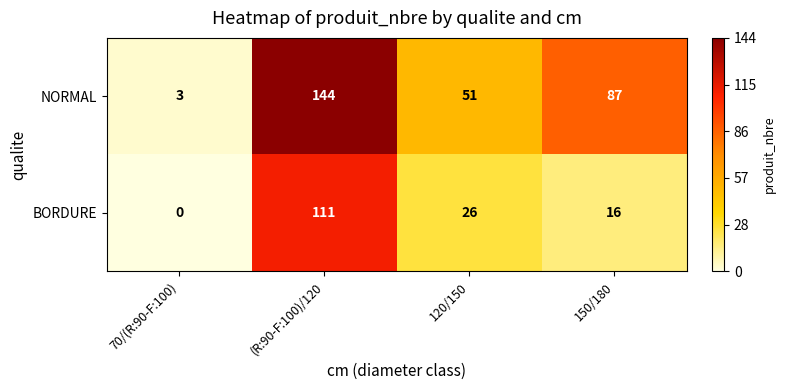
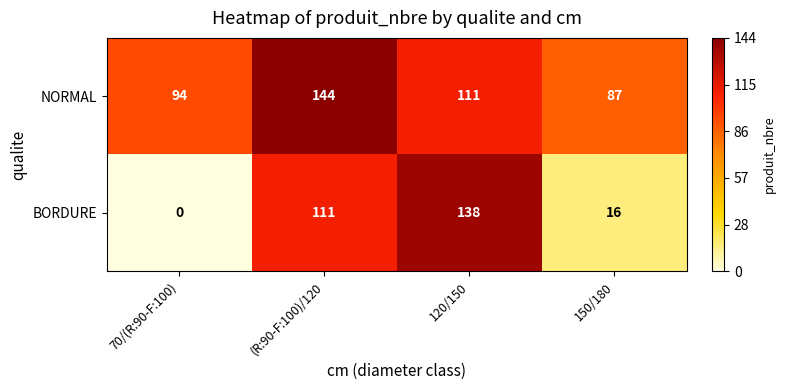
  {
    "NORMAL": {
-     "70/(R:90-F:100)": 3,
+     "70/(R:90-F:100)": 94,
      "(R:90-F:100)/120": 144,
-     "120/150": 51,
+     "120/150": 111,
      "150/180": 87
    },
    "BORDURE": {
      "70/(R:90-F:100)": 0,
      "(R:90-F:100)/120": 111,
-     "120/150": 26,
+     "120/150": 138,
      "150/180": 16
    }
  }
